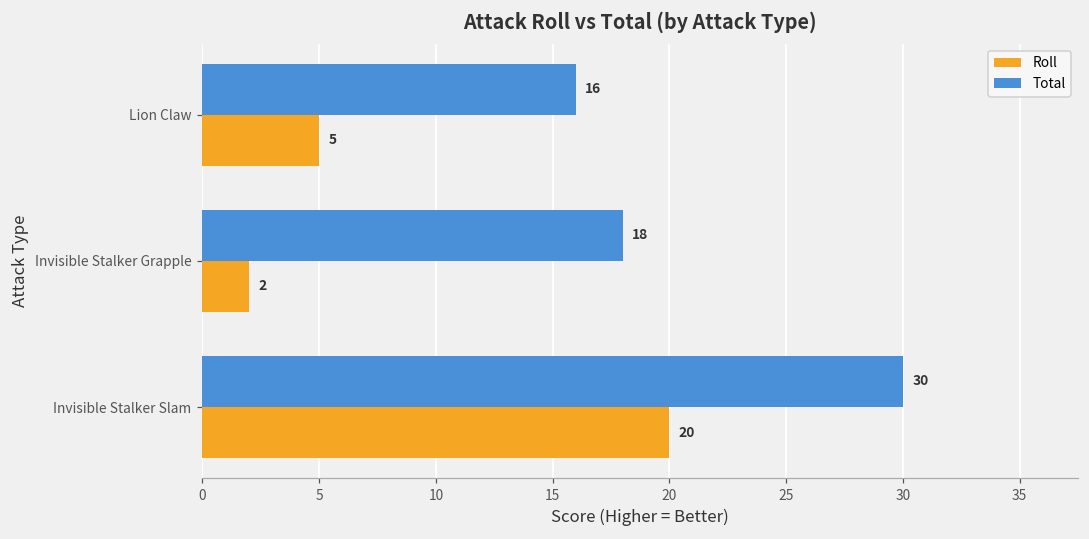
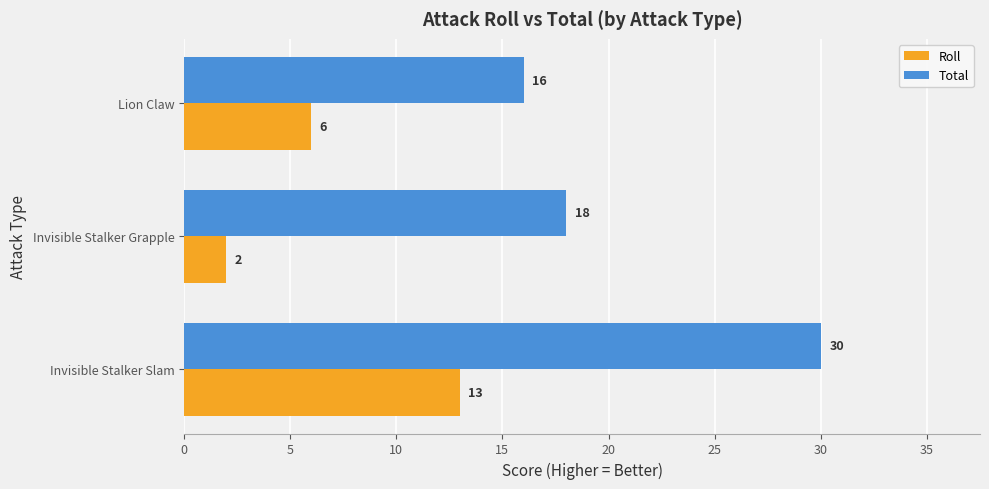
  {
    "Roll": {
-     "Lion Claw": 5,
+     "Lion Claw": 6,
      "Invisible Stalker Grapple": 2,
-     "Invisible Stalker Slam": 20
+     "Invisible Stalker Slam": 13
    },
    "Total": {
      "Lion Claw": 16,
      "Invisible Stalker Grapple": 18,
      "Invisible Stalker Slam": 30
    }
  }
